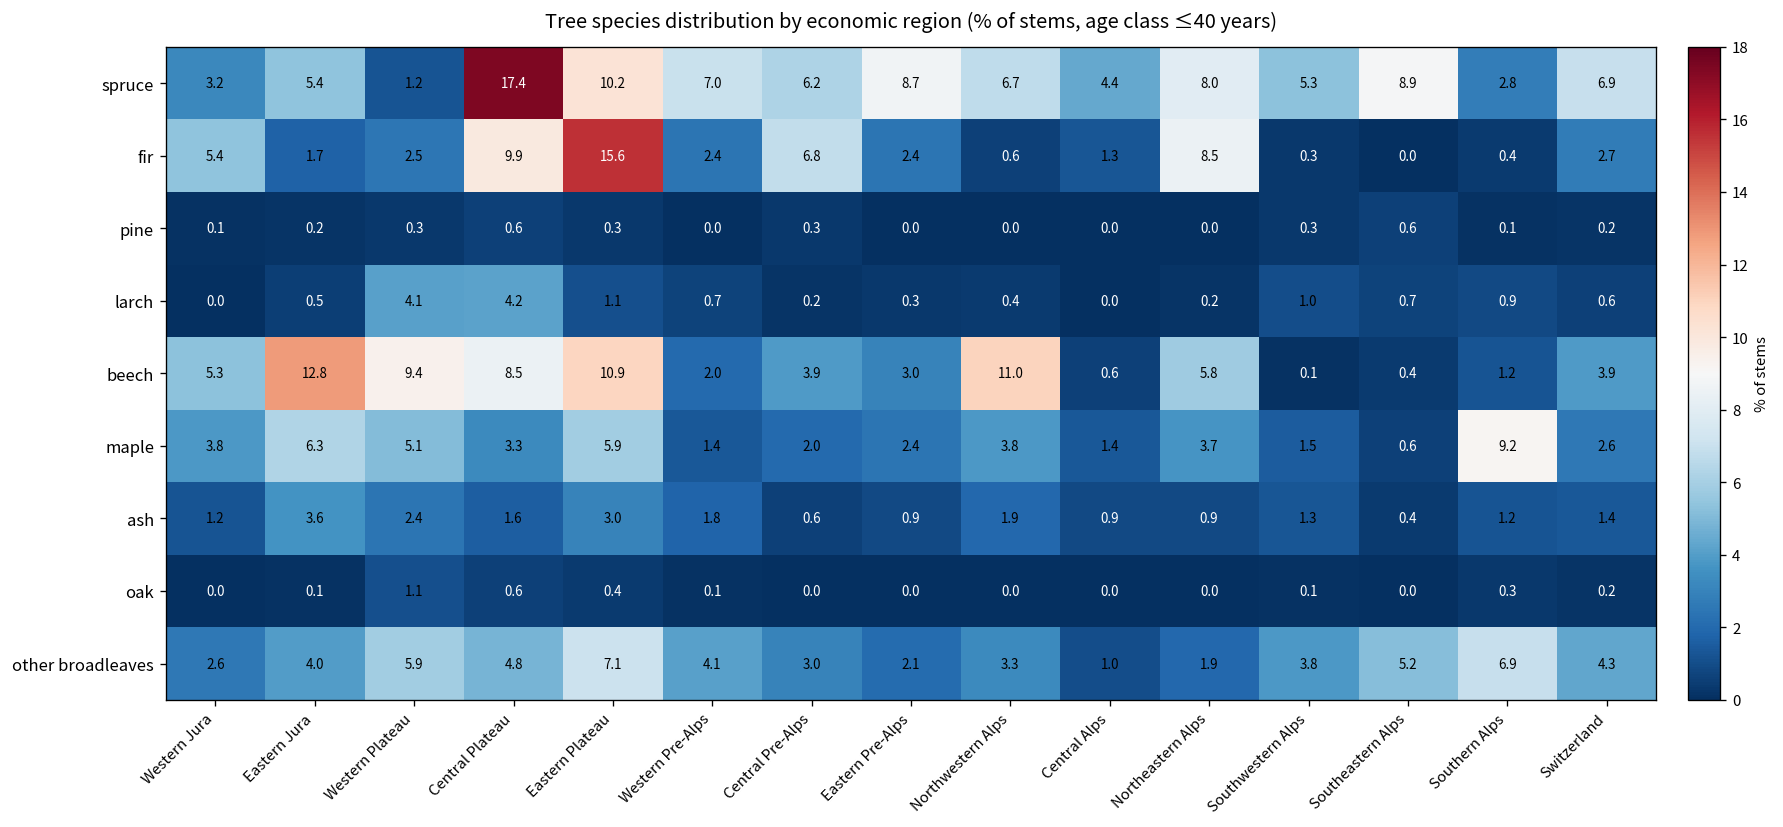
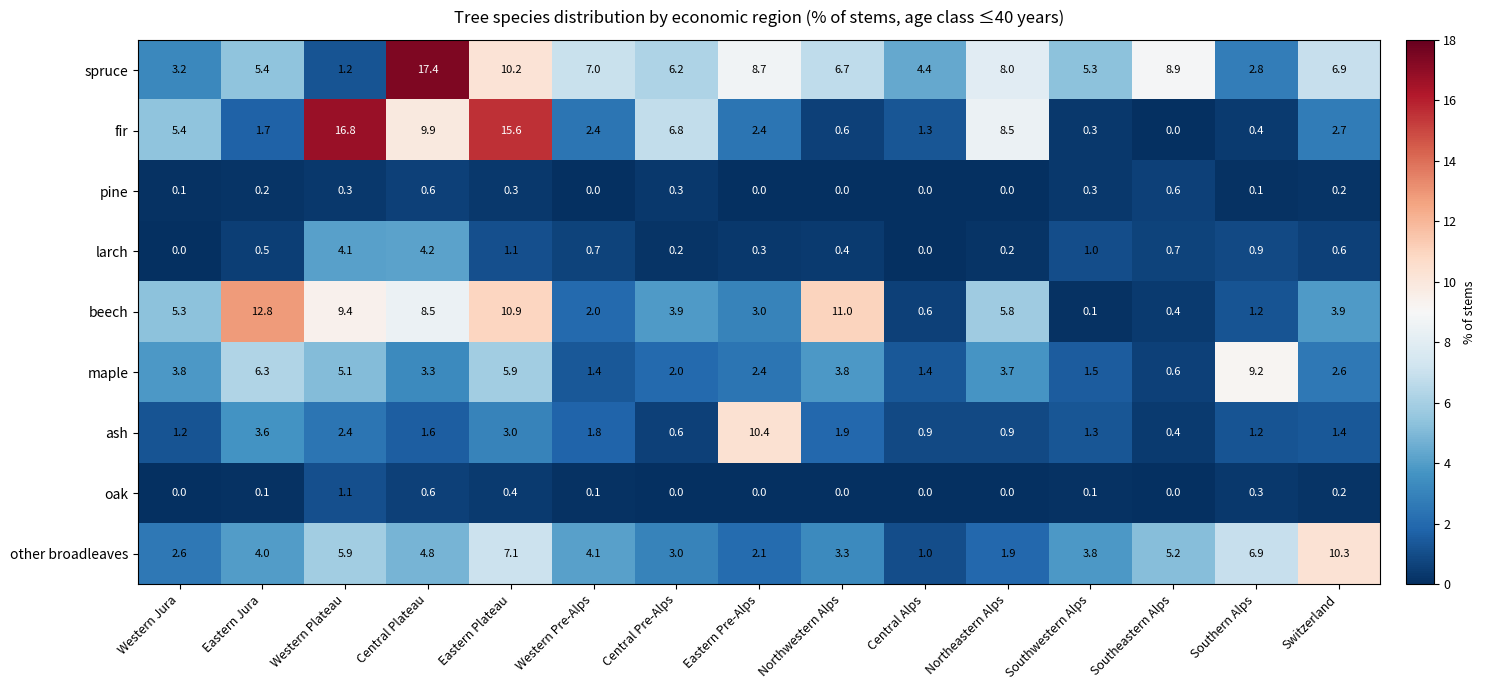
  {
    "spruce": {
      "Western Jura": 3.2,
      "Eastern Jura": 5.4,
      "Western Plateau": 1.2,
      "Central Plateau": 17.4,
      "Eastern Plateau": 10.2,
      "Western Pre-Alps": 7.0,
      "Central Pre-Alps": 6.2,
      "Eastern Pre-Alps": 8.7,
      "Northwestern Alps": 6.7,
      "Central Alps": 4.4,
      "Northeastern Alps": 8.0,
      "Southwestern Alps": 5.3,
      "Southeastern Alps": 8.9,
      "Southern Alps": 2.8,
      "Switzerland": 6.9
    },
    "fir": {
      "Western Jura": 5.4,
      "Eastern Jura": 1.7,
-     "Western Plateau": 2.5,
+     "Western Plateau": 16.8,
      "Central Plateau": 9.9,
      "Eastern Plateau": 15.6,
      "Western Pre-Alps": 2.4,
      "Central Pre-Alps": 6.8,
      "Eastern Pre-Alps": 2.4,
      "Northwestern Alps": 0.6,
      "Central Alps": 1.3,
      "Northeastern Alps": 8.5,
      "Southwestern Alps": 0.3,
      "Southeastern Alps": 0.0,
      "Southern Alps": 0.4,
      "Switzerland": 2.7
    },
    "pine": {
      "Western Jura": 0.1,
      "Eastern Jura": 0.2,
      "Western Plateau": 0.3,
      "Central Plateau": 0.6,
      "Eastern Plateau": 0.3,
      "Western Pre-Alps": 0.0,
      "Central Pre-Alps": 0.3,
      "Eastern Pre-Alps": 0.0,
      "Northwestern Alps": 0.0,
      "Central Alps": 0.0,
      "Northeastern Alps": 0.0,
      "Southwestern Alps": 0.3,
      "Southeastern Alps": 0.6,
      "Southern Alps": 0.1,
      "Switzerland": 0.2
    },
    "larch": {
      "Western Jura": 0.0,
      "Eastern Jura": 0.5,
      "Western Plateau": 4.1,
      "Central Plateau": 4.2,
      "Eastern Plateau": 1.1,
      "Western Pre-Alps": 0.7,
      "Central Pre-Alps": 0.2,
      "Eastern Pre-Alps": 0.3,
      "Northwestern Alps": 0.4,
      "Central Alps": 0.0,
      "Northeastern Alps": 0.2,
      "Southwestern Alps": 1.0,
      "Southeastern Alps": 0.7,
      "Southern Alps": 0.9,
      "Switzerland": 0.6
    },
    "beech": {
      "Western Jura": 5.3,
      "Eastern Jura": 12.8,
      "Western Plateau": 9.4,
      "Central Plateau": 8.5,
      "Eastern Plateau": 10.9,
      "Western Pre-Alps": 2.0,
      "Central Pre-Alps": 3.9,
      "Eastern Pre-Alps": 3.0,
      "Northwestern Alps": 11.0,
      "Central Alps": 0.6,
      "Northeastern Alps": 5.8,
      "Southwestern Alps": 0.1,
      "Southeastern Alps": 0.4,
      "Southern Alps": 1.2,
      "Switzerland": 3.9
    },
    "maple": {
      "Western Jura": 3.8,
      "Eastern Jura": 6.3,
      "Western Plateau": 5.1,
      "Central Plateau": 3.3,
      "Eastern Plateau": 5.9,
      "Western Pre-Alps": 1.4,
      "Central Pre-Alps": 2.0,
      "Eastern Pre-Alps": 2.4,
      "Northwestern Alps": 3.8,
      "Central Alps": 1.4,
      "Northeastern Alps": 3.7,
      "Southwestern Alps": 1.5,
      "Southeastern Alps": 0.6,
      "Southern Alps": 9.2,
      "Switzerland": 2.6
    },
    "ash": {
      "Western Jura": 1.2,
      "Eastern Jura": 3.6,
      "Western Plateau": 2.4,
      "Central Plateau": 1.6,
      "Eastern Plateau": 3.0,
      "Western Pre-Alps": 1.8,
      "Central Pre-Alps": 0.6,
-     "Eastern Pre-Alps": 0.9,
+     "Eastern Pre-Alps": 10.4,
      "Northwestern Alps": 1.9,
      "Central Alps": 0.9,
      "Northeastern Alps": 0.9,
      "Southwestern Alps": 1.3,
      "Southeastern Alps": 0.4,
      "Southern Alps": 1.2,
      "Switzerland": 1.4
    },
    "oak": {
      "Western Jura": 0.0,
      "Eastern Jura": 0.1,
      "Western Plateau": 1.1,
      "Central Plateau": 0.6,
      "Eastern Plateau": 0.4,
      "Western Pre-Alps": 0.1,
      "Central Pre-Alps": 0.0,
      "Eastern Pre-Alps": 0.0,
      "Northwestern Alps": 0.0,
      "Central Alps": 0.0,
      "Northeastern Alps": 0.0,
      "Southwestern Alps": 0.1,
      "Southeastern Alps": 0.0,
      "Southern Alps": 0.3,
      "Switzerland": 0.2
    },
    "other broadleaves": {
      "Western Jura": 2.6,
      "Eastern Jura": 4.0,
      "Western Plateau": 5.9,
      "Central Plateau": 4.8,
      "Eastern Plateau": 7.1,
      "Western Pre-Alps": 4.1,
      "Central Pre-Alps": 3.0,
      "Eastern Pre-Alps": 2.1,
      "Northwestern Alps": 3.3,
      "Central Alps": 1.0,
      "Northeastern Alps": 1.9,
      "Southwestern Alps": 3.8,
      "Southeastern Alps": 5.2,
      "Southern Alps": 6.9,
-     "Switzerland": 4.3
+     "Switzerland": 10.3
    }
  }
